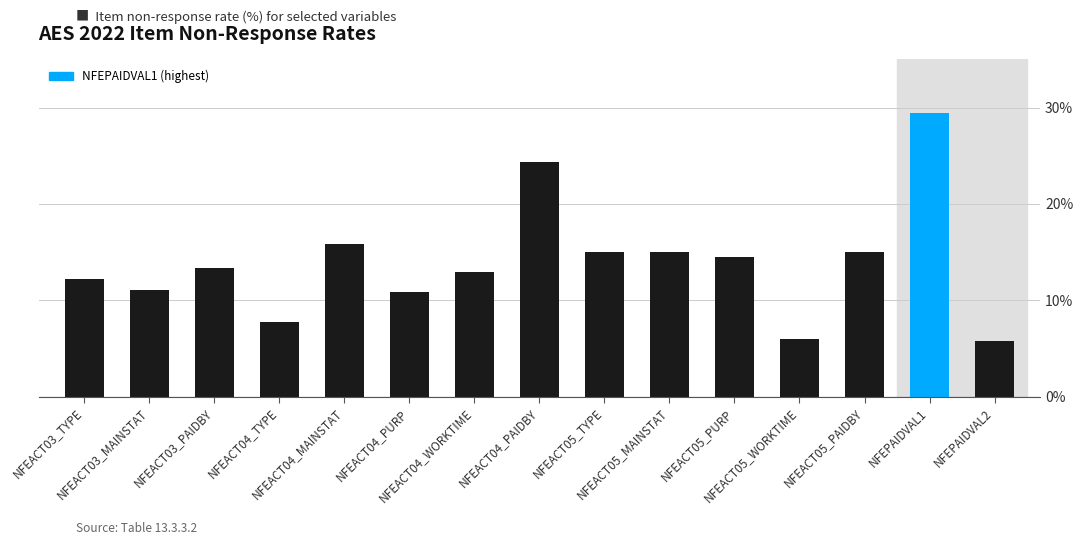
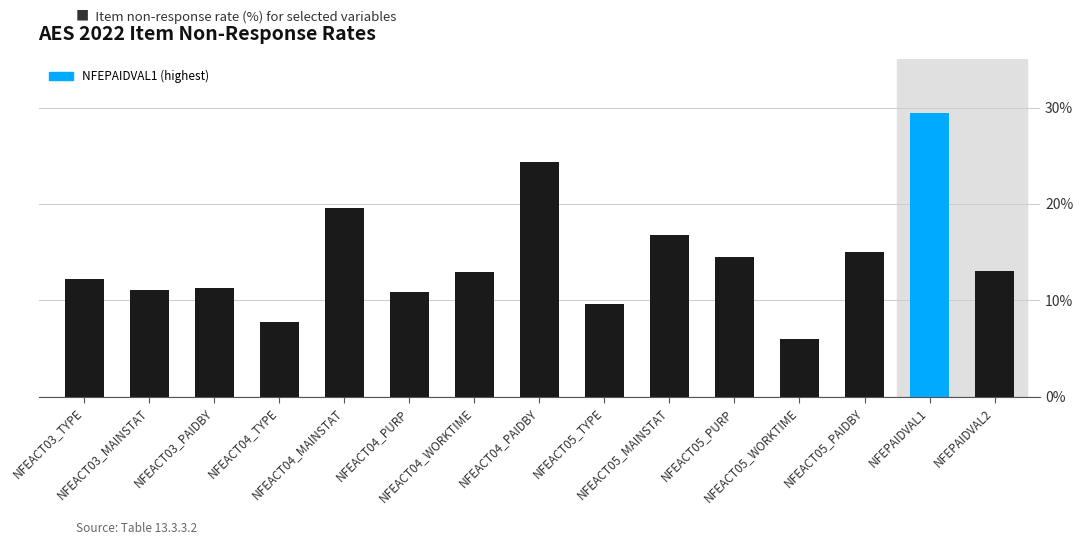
  {
    "NFEACT03_TYPE": "12%",
    "NFEACT03_MAINSTAT": "11%",
-   "NFEACT03_PAIDBY": "13%",
+   "NFEACT03_PAIDBY": "11%",
    "NFEACT04_TYPE": "8%",
-   "NFEACT04_MAINSTAT": "16%",
+   "NFEACT04_MAINSTAT": "20%",
    "NFEACT04_PURP": "11%",
    "NFEACT04_WORKTIME": "13%",
    "NFEACT04_PAIDBY": "24%",
-   "NFEACT05_TYPE": "15%",
-   "NFEACT05_MAINSTAT": "15%",
+   "NFEACT05_TYPE": "10%",
+   "NFEACT05_MAINSTAT": "17%",
    "NFEACT05_PURP": "15%",
    "NFEACT05_WORKTIME": "6%",
    "NFEACT05_PAIDBY": "15%",
    "NFEPAIDVAL1": "29%",
-   "NFEPAIDVAL2": "6%"
+   "NFEPAIDVAL2": "13%"
  }
